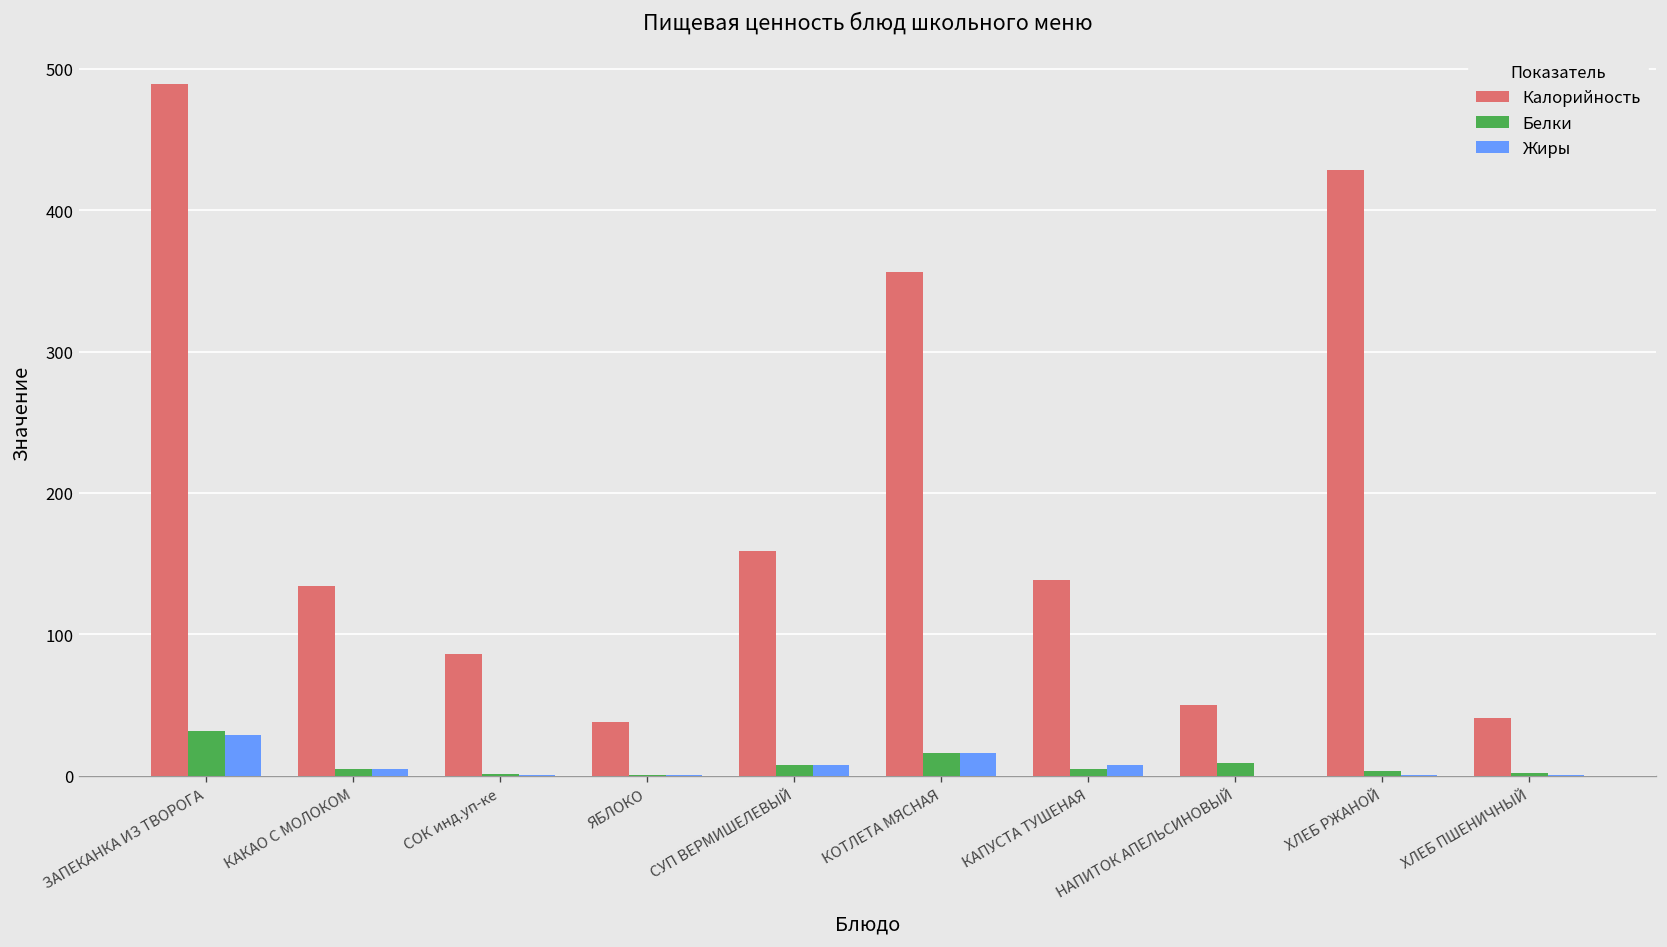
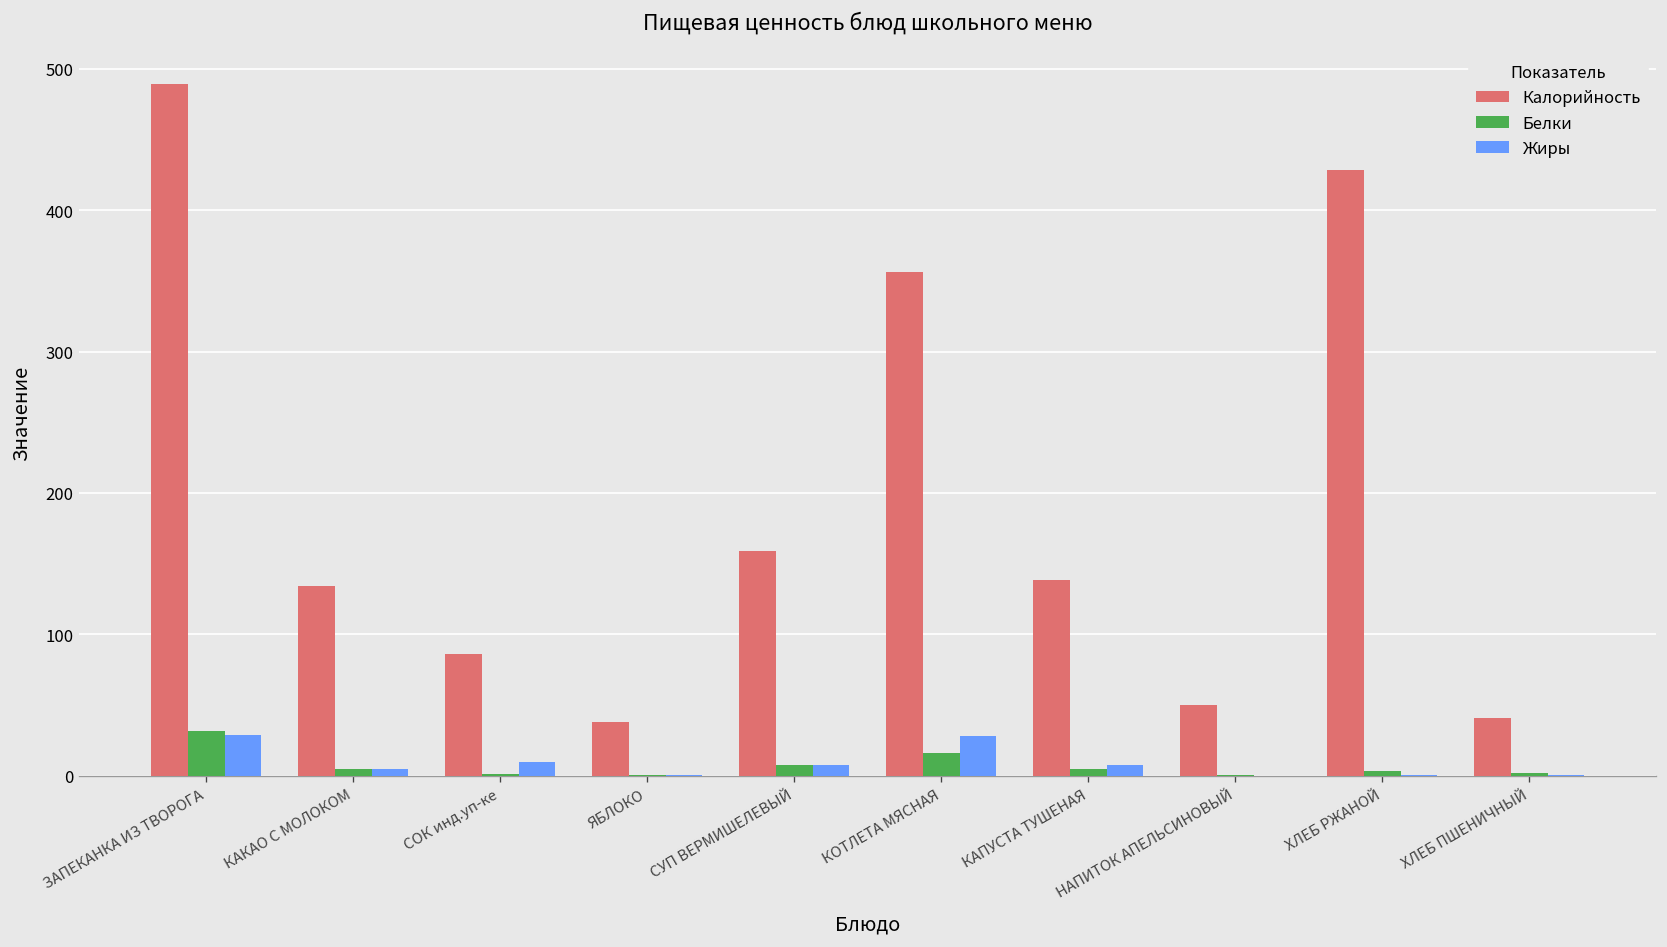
  {
    "Калорийность": {
      "ЗАПЕКАНКА ИЗ ТВОРОГА": 490,
      "КАКАО С МОЛОКОМ": 134,
      "СОК инд.уп-ке": 86,
      "ЯБЛОКО": 38,
      "СУП ВЕРМИШЕЛЕВЫЙ": 159,
      "КОТЛЕТА МЯСНАЯ": 356,
      "КАПУСТА ТУШЕНАЯ": 138,
      "НАПИТОК АПЕЛЬСИНОВЫЙ": 50,
      "ХЛЕБ РЖАНОЙ": 429,
      "ХЛЕБ ПШЕНИЧНЫЙ": 41
    },
    "Белки": {
      "ЗАПЕКАНКА ИЗ ТВОРОГА": 31,
      "КАКАО С МОЛОКОМ": 5,
      "СУП ВЕРМИШЕЛЕВЫЙ": 8,
      "КОТЛЕТА МЯСНАЯ": 16,
      "КАПУСТА ТУШЕНАЯ": 5,
-     "НАПИТОК АПЕЛЬСИНОВЫЙ": 9,
+     "НАПИТОК АПЕЛЬСИНОВЫЙ": 0,
      "ХЛЕБ РЖАНОЙ": 3
    },
    "Жиры": {
      "ЗАПЕКАНКА ИЗ ТВОРОГА": 29,
      "КАКАО С МОЛОКОМ": 5,
-     "СОК инд.уп-ке": 0,
+     "СОК инд.уп-ке": 9,
      "СУП ВЕРМИШЕЛЕВЫЙ": 8,
-     "КОТЛЕТА МЯСНАЯ": 16,
+     "КОТЛЕТА МЯСНАЯ": 28,
      "КАПУСТА ТУШЕНАЯ": 7,
      "НАПИТОК АПЕЛЬСИНОВЫЙ": 0
    }
  }
